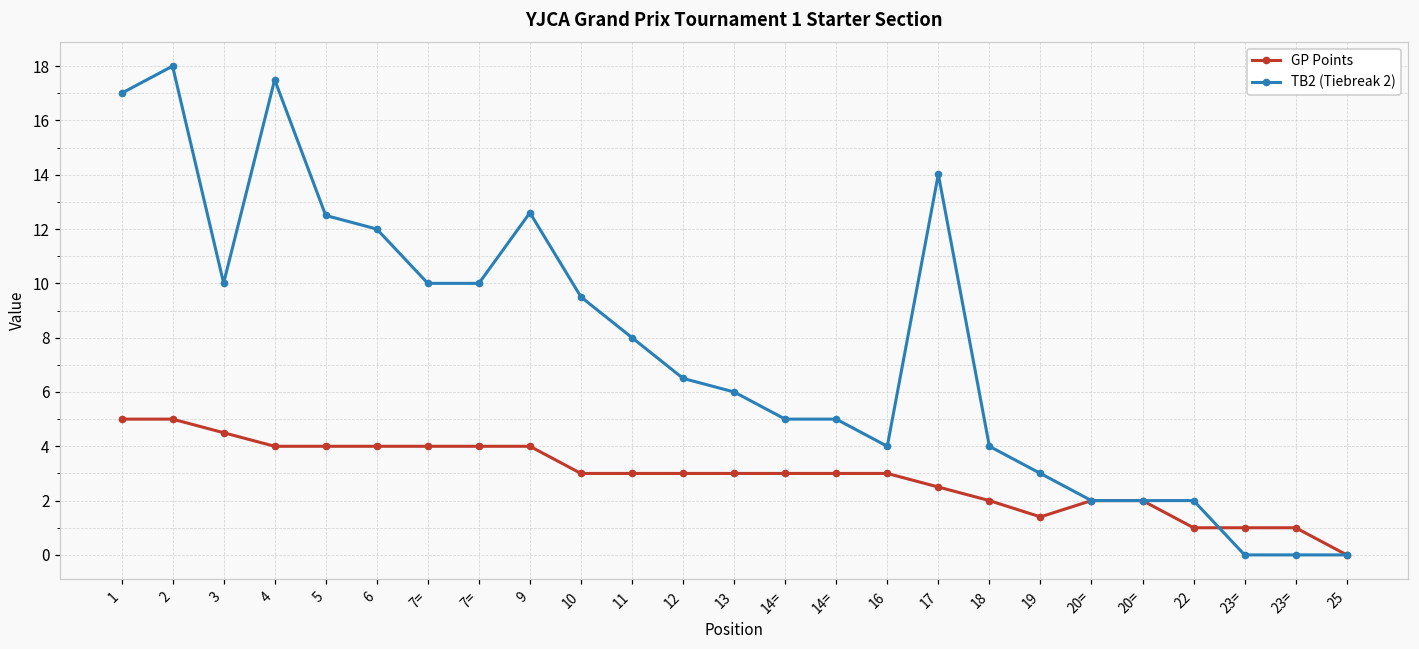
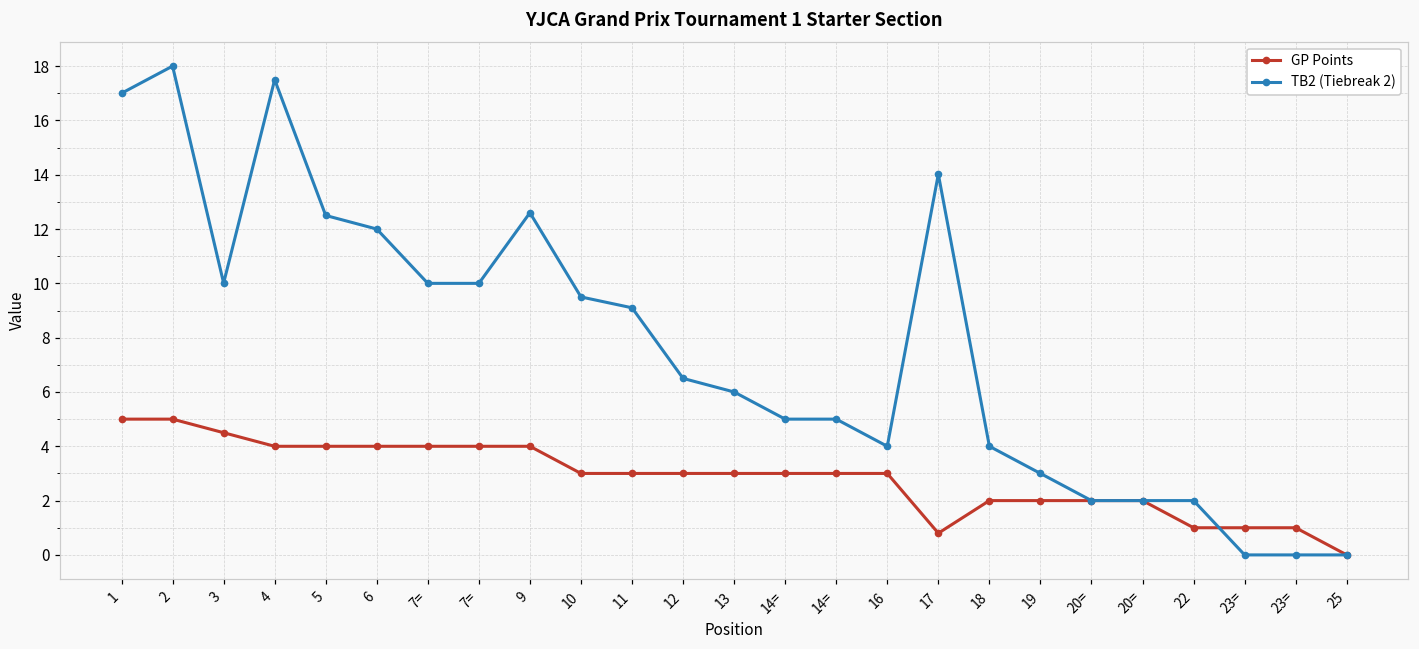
  {
    "GP Points": {
      "1": 5.0,
      "2": 5.0,
      "3": 4.5,
      "4": 4.0,
      "5": 4.0,
      "6": 4.0,
      "9": 4.0,
      "10": 3.0,
      "11": 3.0,
      "12": 3.0,
      "13": 3.0,
      "16": 3.0,
-     "17": 2.5,
+     "17": 0.8,
      "18": 2.0,
-     "19": 1.4,
+     "19": 2.0,
      "22": 1.0
    },
    "TB2 (Tiebreak 2)": {
      "1": 17.0,
      "2": 18.0,
      "3": 10.0,
      "4": 17.5,
      "5": 12.5,
      "6": 12.0,
      "9": 12.6,
      "10": 9.5,
-     "11": 8.0,
+     "11": 9.1,
      "12": 6.5,
      "13": 6.0,
      "16": 4.0,
      "17": 14.0,
      "18": 4.0,
      "19": 3.0,
      "22": 2.0
    }
  }
